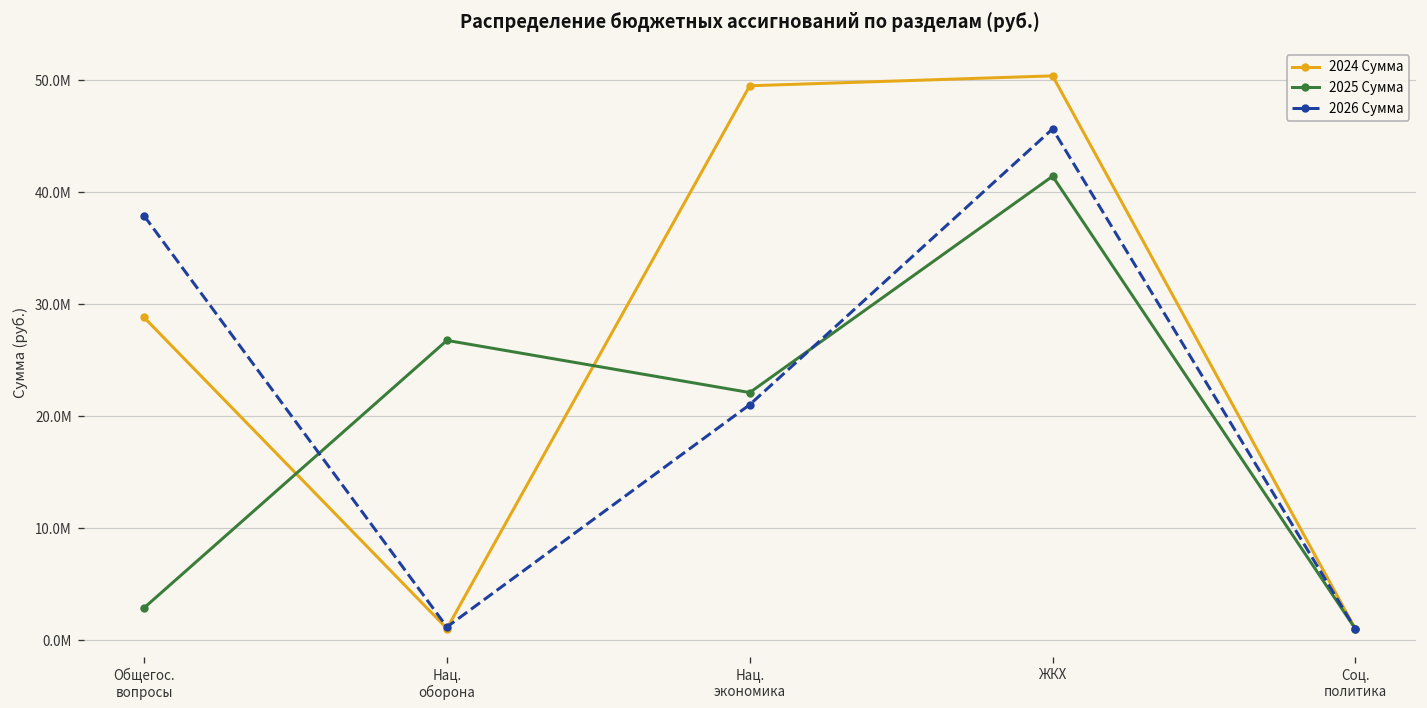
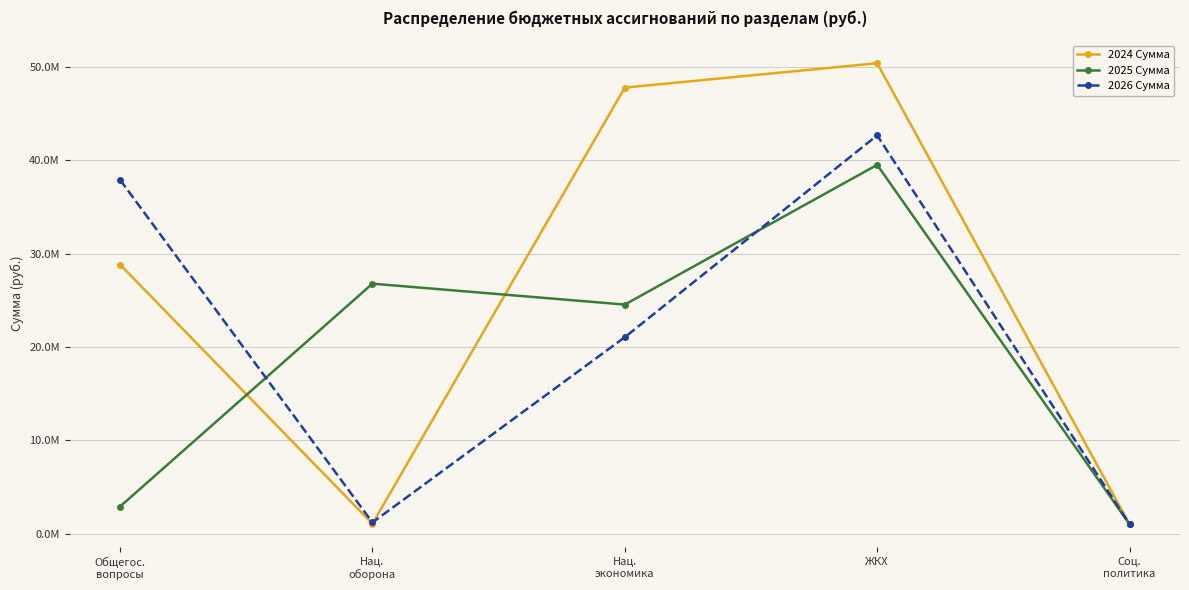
  {
    "2024 Сумма": {
      "Общегос. вопросы": 29000000,
-     "Нац. экономика": 50000000,
+     "Нац. экономика": 48000000,
      "ЖКХ": 50000000
    },
    "2025 Сумма": {
      "Общегос. вопросы": 3000000,
      "Нац. оборона": 27000000,
-     "Нац. экономика": 22000000,
-     "ЖКХ": 41000000
+     "Нац. экономика": 25000000,
+     "ЖКХ": 40000000
    },
    "2026 Сумма": {
      "Общегос. вопросы": 38000000,
      "Нац. экономика": 21000000,
-     "ЖКХ": 46000000
+     "ЖКХ": 43000000
    }
  }
